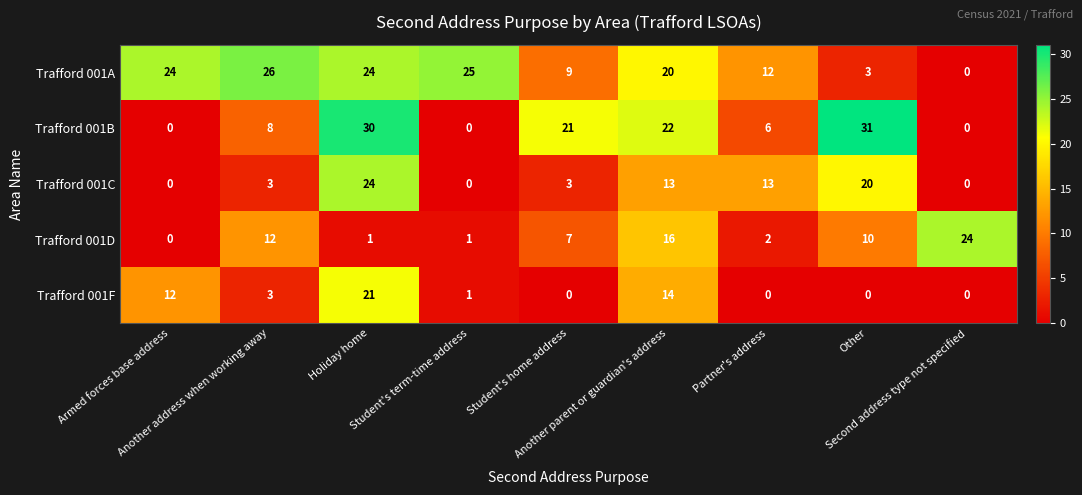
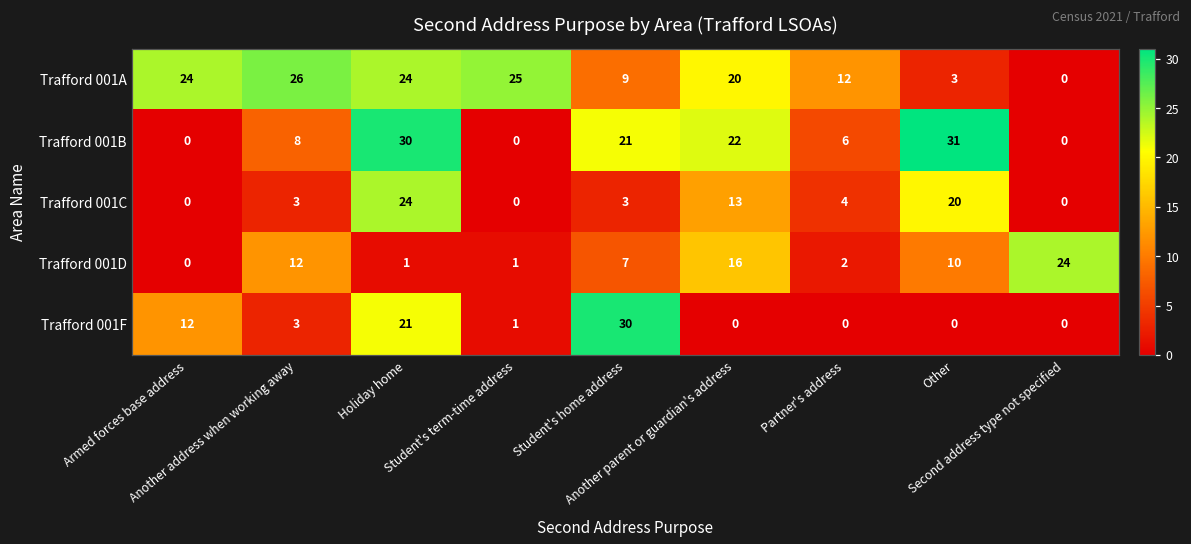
  {
    "Trafford 001A": {
      "Armed forces base address": 24,
      "Another address when working away": 26,
      "Holiday home": 24,
      "Student's term-time address": 25,
      "Student's home address": 9,
      "Another parent or guardian's address": 20,
      "Partner's address": 12,
      "Other": 3,
      "Second address type not specified": 0
    },
    "Trafford 001B": {
      "Armed forces base address": 0,
      "Another address when working away": 8,
      "Holiday home": 30,
      "Student's term-time address": 0,
      "Student's home address": 21,
      "Another parent or guardian's address": 22,
      "Partner's address": 6,
      "Other": 31,
      "Second address type not specified": 0
    },
    "Trafford 001C": {
      "Armed forces base address": 0,
      "Another address when working away": 3,
      "Holiday home": 24,
      "Student's term-time address": 0,
      "Student's home address": 3,
      "Another parent or guardian's address": 13,
-     "Partner's address": 13,
+     "Partner's address": 4,
      "Other": 20,
      "Second address type not specified": 0
    },
    "Trafford 001D": {
      "Armed forces base address": 0,
      "Another address when working away": 12,
      "Holiday home": 1,
      "Student's term-time address": 1,
      "Student's home address": 7,
      "Another parent or guardian's address": 16,
      "Partner's address": 2,
      "Other": 10,
      "Second address type not specified": 24
    },
    "Trafford 001F": {
      "Armed forces base address": 12,
      "Another address when working away": 3,
      "Holiday home": 21,
      "Student's term-time address": 1,
-     "Student's home address": 0,
-     "Another parent or guardian's address": 14,
+     "Student's home address": 30,
+     "Another parent or guardian's address": 0,
      "Partner's address": 0,
      "Other": 0,
      "Second address type not specified": 0
    }
  }
